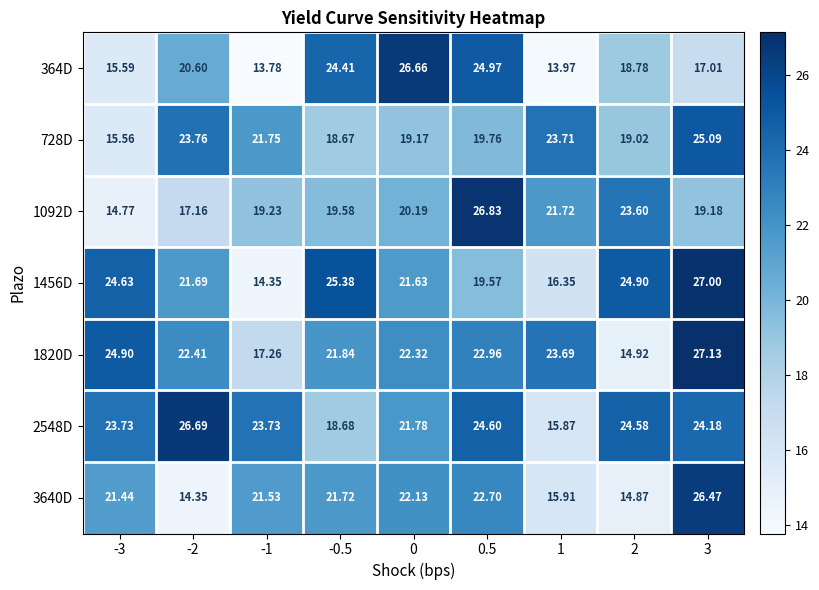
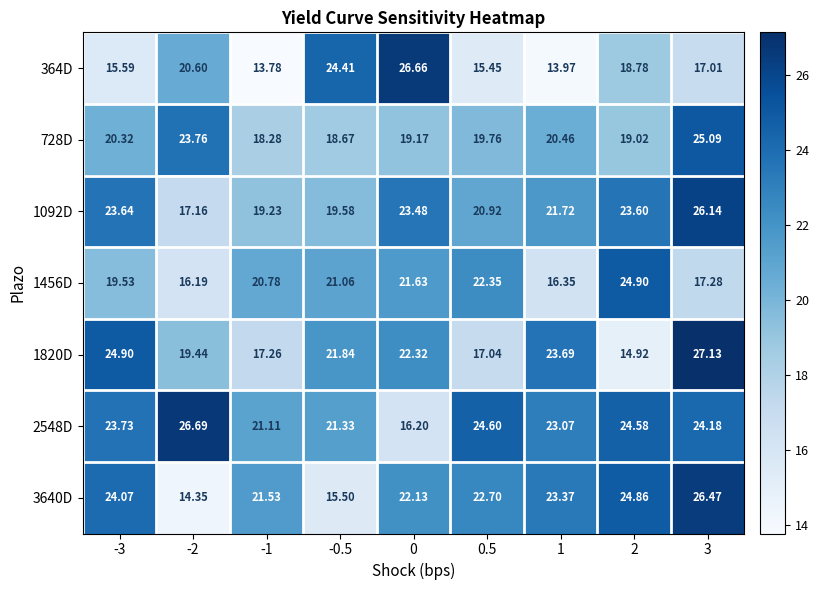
  {
    "364D": {
      "-3": 15.59,
      "-2": 20.60,
      "-1": 13.78,
      "-0.5": 24.41,
      "0": 26.66,
-     "0.5": 24.97,
+     "0.5": 15.45,
      "1": 13.97,
      "2": 18.78,
      "3": 17.01
    },
    "728D": {
-     "-3": 15.56,
+     "-3": 20.32,
      "-2": 23.76,
-     "-1": 21.75,
+     "-1": 18.28,
      "-0.5": 18.67,
      "0": 19.17,
      "0.5": 19.76,
-     "1": 23.71,
+     "1": 20.46,
      "2": 19.02,
      "3": 25.09
    },
    "1092D": {
-     "-3": 14.77,
+     "-3": 23.64,
      "-2": 17.16,
      "-1": 19.23,
      "-0.5": 19.58,
-     "0": 20.19,
-     "0.5": 26.83,
+     "0": 23.48,
+     "0.5": 20.92,
      "1": 21.72,
      "2": 23.60,
-     "3": 19.18
+     "3": 26.14
    },
    "1456D": {
-     "-3": 24.63,
-     "-2": 21.69,
-     "-1": 14.35,
-     "-0.5": 25.38,
+     "-3": 19.53,
+     "-2": 16.19,
+     "-1": 20.78,
+     "-0.5": 21.06,
      "0": 21.63,
-     "0.5": 19.57,
+     "0.5": 22.35,
      "1": 16.35,
      "2": 24.90,
-     "3": 27.00
+     "3": 17.28
    },
    "1820D": {
      "-3": 24.90,
-     "-2": 22.41,
+     "-2": 19.44,
      "-1": 17.26,
      "-0.5": 21.84,
      "0": 22.32,
-     "0.5": 22.96,
+     "0.5": 17.04,
      "1": 23.69,
      "2": 14.92,
      "3": 27.13
    },
    "2548D": {
      "-3": 23.73,
      "-2": 26.69,
-     "-1": 23.73,
-     "-0.5": 18.68,
-     "0": 21.78,
+     "-1": 21.11,
+     "-0.5": 21.33,
+     "0": 16.20,
      "0.5": 24.60,
-     "1": 15.87,
+     "1": 23.07,
      "2": 24.58,
      "3": 24.18
    },
    "3640D": {
-     "-3": 21.44,
+     "-3": 24.07,
      "-2": 14.35,
      "-1": 21.53,
-     "-0.5": 21.72,
+     "-0.5": 15.50,
      "0": 22.13,
      "0.5": 22.70,
-     "1": 15.91,
-     "2": 14.87,
+     "1": 23.37,
+     "2": 24.86,
      "3": 26.47
    }
  }
